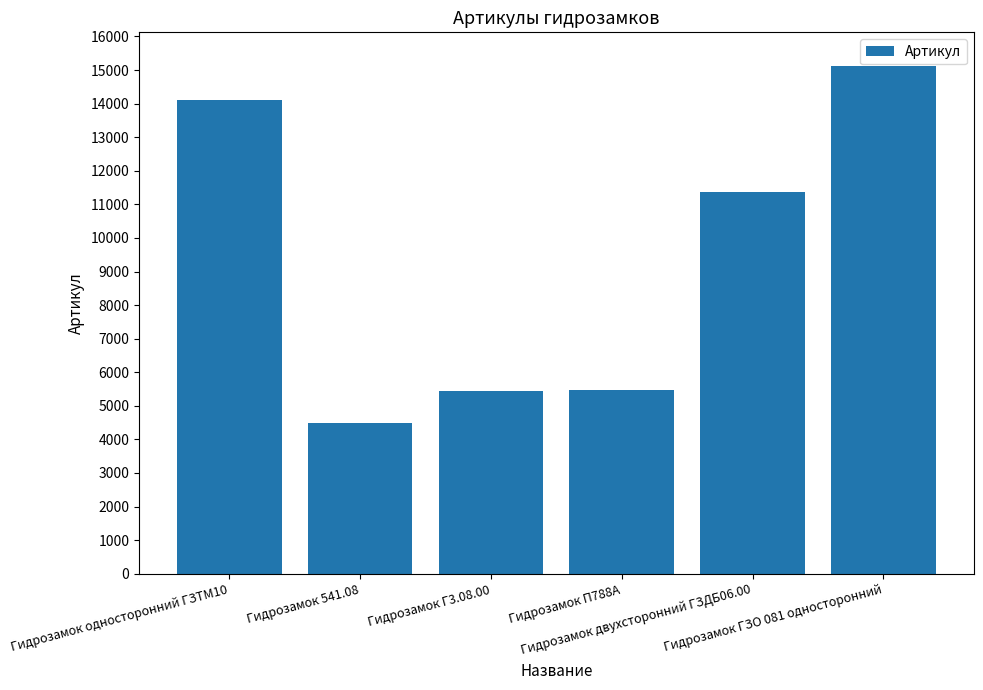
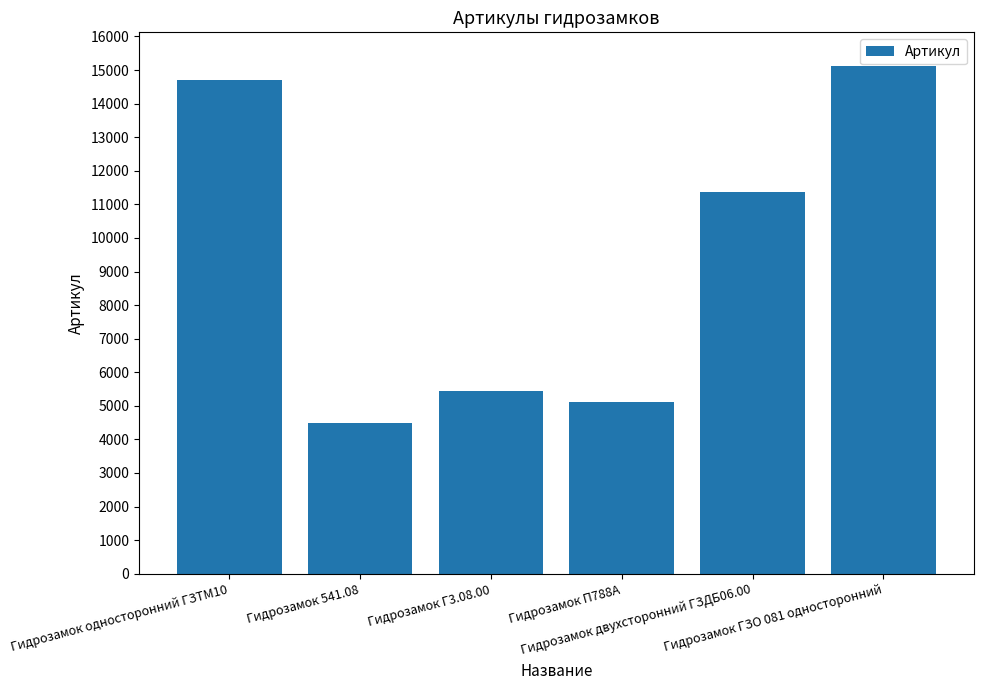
  {
-   "Гидрозамок односторонний ГЗТМ10": 14100,
+   "Гидрозамок односторонний ГЗТМ10": 14700,
    "Гидрозамок 541.08": 4500,
    "Гидрозамок Г3.08.00": 5500,
-   "Гидрозамок П788А": 5500,
+   "Гидрозамок П788А": 5100,
    "Гидрозамок двухсторонний ГЗДБ06.00": 11400,
    "Гидрозамок ГЗО 081 односторонний": 15100
  }
